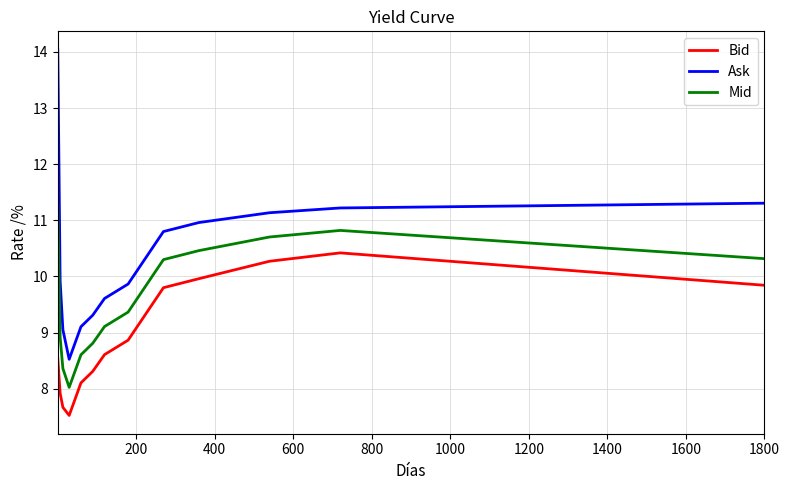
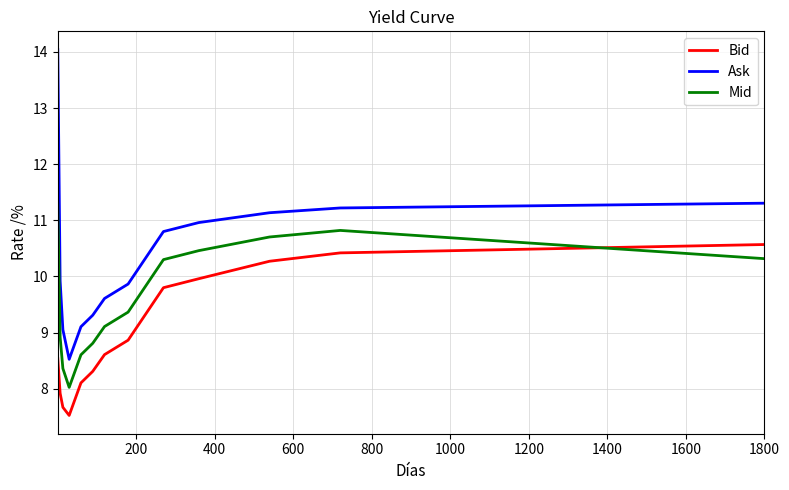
  {
    "Bid": {
-     "1800": 9.8
+     "1800": 10.6
    },
    "Ask": {
      "1800": 11.3
    },
    "Mid": {
      "1800": 10.3
    }
  }
